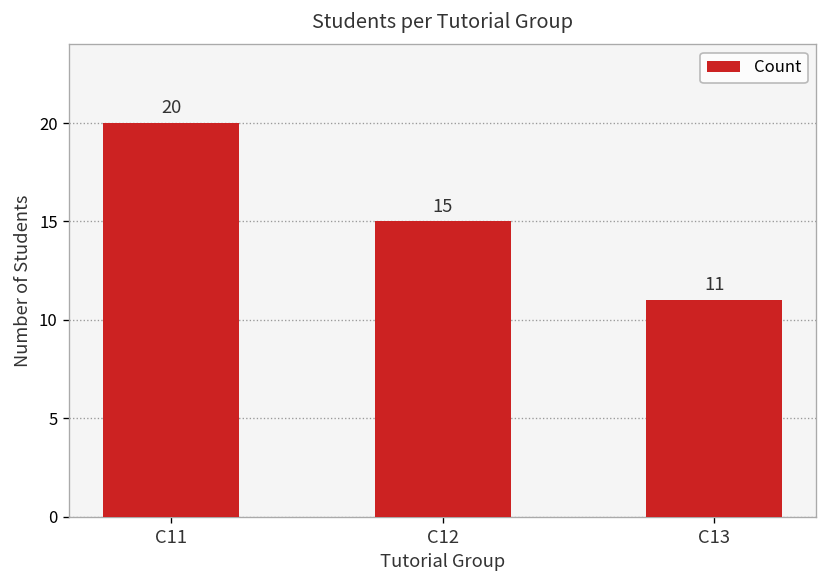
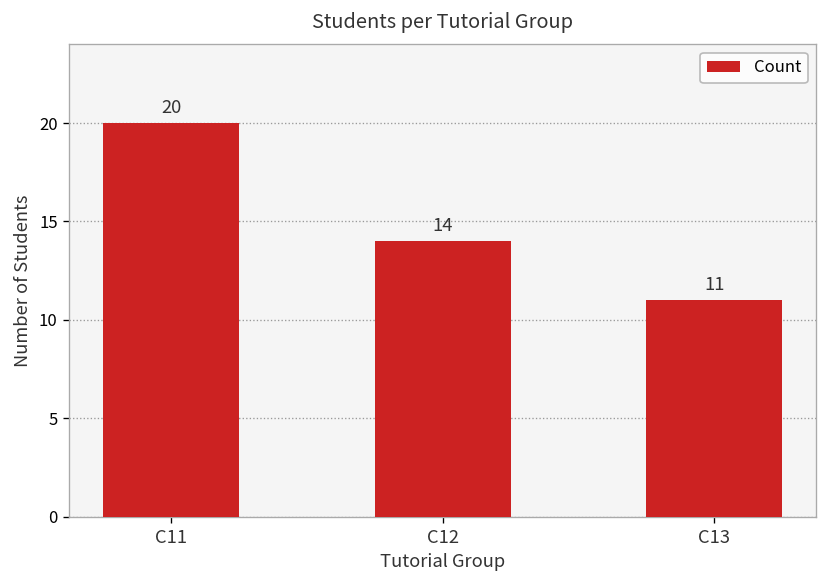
  {
    "C11": 20,
-   "C12": 15,
+   "C12": 14,
    "C13": 11
  }
